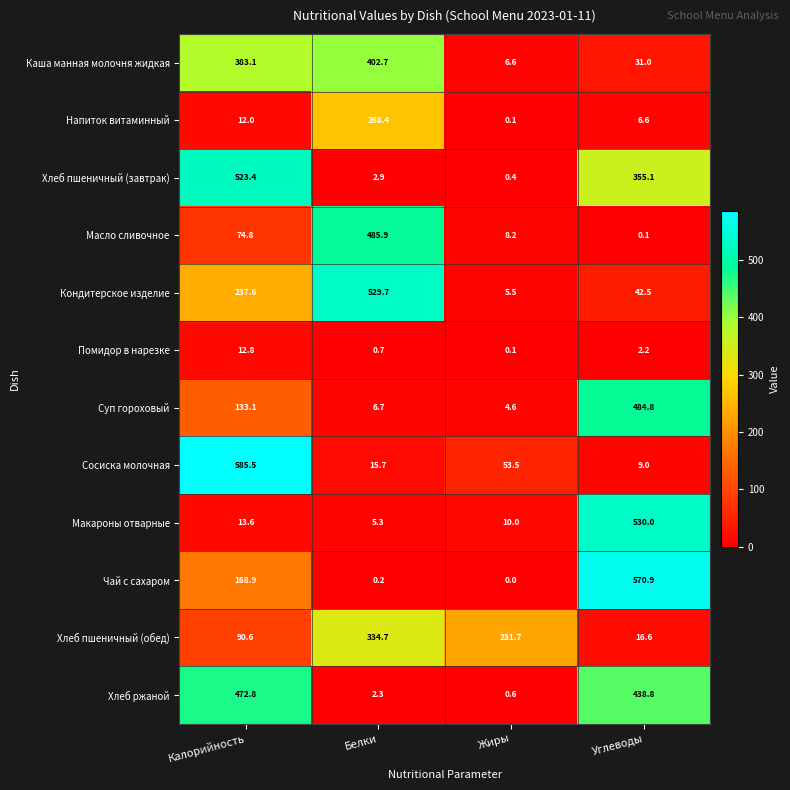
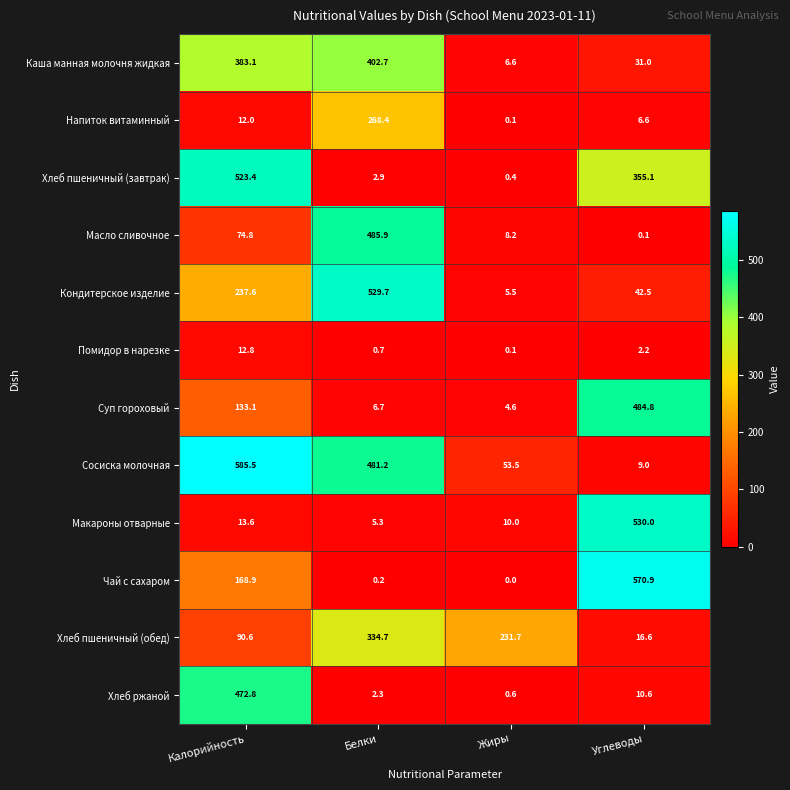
  {
    "Каша манная молочня жидкая": {
      "Калорийность": 383.1,
      "Белки": 402.7,
      "Жиры": 6.6,
      "Углеводы": 31.0
    },
    "Напиток витаминный": {
      "Калорийность": 12.0,
      "Белки": 268.4,
      "Жиры": 0.1,
      "Углеводы": 6.6
    },
    "Хлеб пшеничный (завтрак)": {
      "Калорийность": 523.4,
      "Белки": 2.9,
      "Жиры": 0.4,
      "Углеводы": 355.1
    },
    "Масло сливочное": {
      "Калорийность": 74.8,
      "Белки": 485.9,
      "Жиры": 8.2,
      "Углеводы": 0.1
    },
    "Кондитерское изделие": {
      "Калорийность": 237.6,
      "Белки": 529.7,
      "Жиры": 5.5,
      "Углеводы": 42.5
    },
    "Помидор в нарезке": {
      "Калорийность": 12.8,
      "Белки": 0.7,
      "Жиры": 0.1,
      "Углеводы": 2.2
    },
    "Суп гороховый": {
      "Калорийность": 133.1,
      "Белки": 6.7,
      "Жиры": 4.6,
      "Углеводы": 484.8
    },
    "Сосиска молочная": {
      "Калорийность": 585.5,
-     "Белки": 15.7,
+     "Белки": 481.2,
      "Жиры": 53.5,
      "Углеводы": 9.0
    },
    "Макароны отварные": {
      "Калорийность": 13.6,
      "Белки": 5.3,
      "Жиры": 10.0,
      "Углеводы": 530.0
    },
    "Чай с сахаром": {
      "Калорийность": 168.9,
      "Белки": 0.2,
      "Жиры": 0.0,
      "Углеводы": 570.9
    },
    "Хлеб пшеничный (обед)": {
      "Калорийность": 90.6,
      "Белки": 334.7,
      "Жиры": 231.7,
      "Углеводы": 16.6
    },
    "Хлеб ржаной": {
      "Калорийность": 472.8,
      "Белки": 2.3,
      "Жиры": 0.6,
-     "Углеводы": 438.8
+     "Углеводы": 10.6
    }
  }
